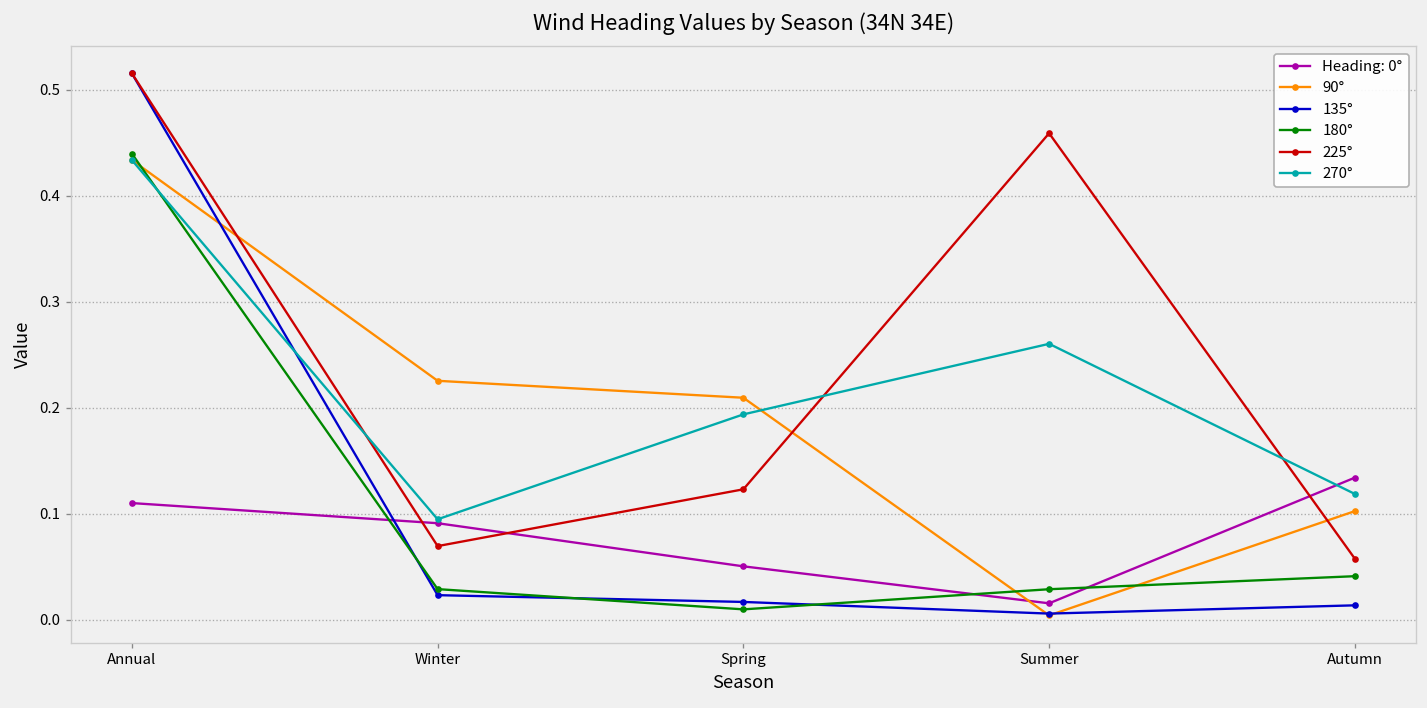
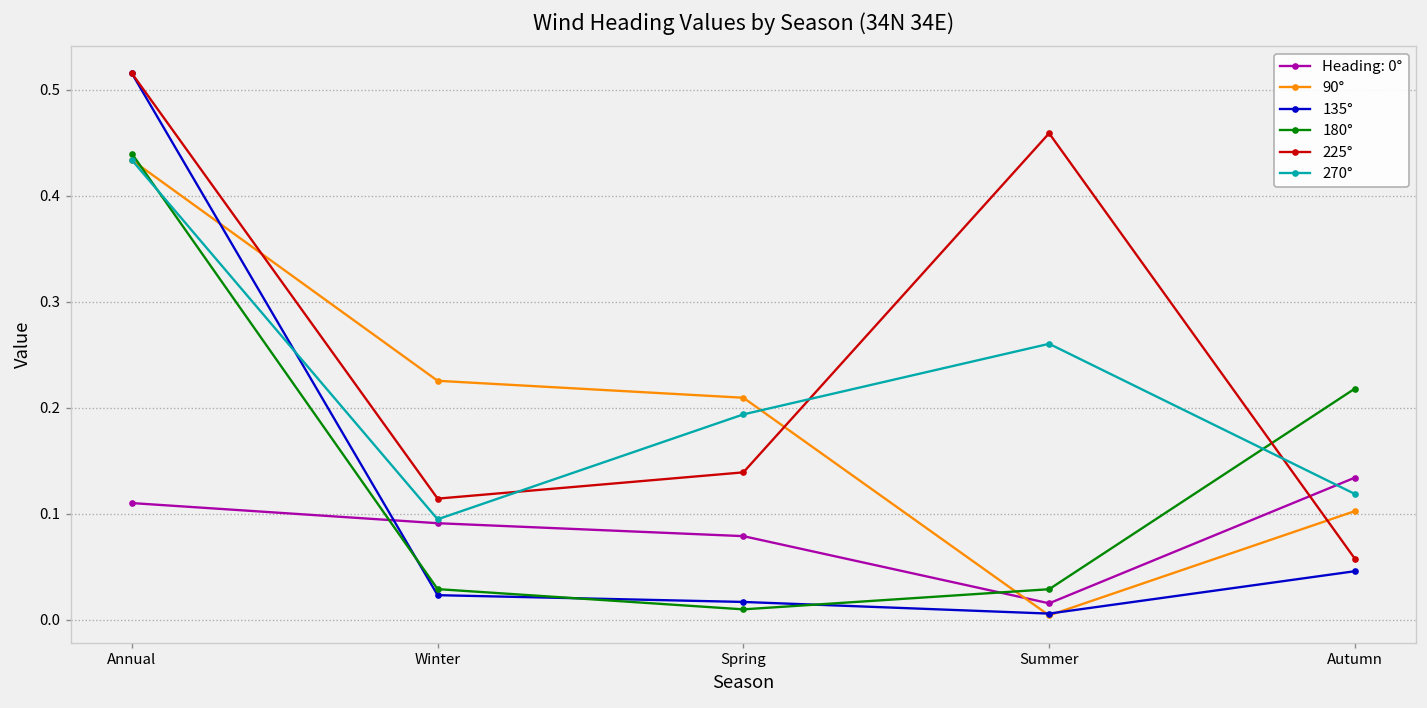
  {
    "Heading: 0°": {
      "Annual": 0.11,
      "Winter": 0.09,
-     "Spring": 0.05,
+     "Spring": 0.08,
      "Summer": 0.02,
      "Autumn": 0.13
    },
    "90°": {
      "Winter": 0.23,
      "Spring": 0.21,
      "Autumn": 0.10
    },
    "135°": {
      "Winter": 0.02,
      "Spring": 0.02,
-     "Autumn": 0.01
+     "Autumn": 0.05
    },
    "180°": {
      "Annual": 0.44,
      "Winter": 0.03,
      "Spring": 0.01,
      "Summer": 0.03,
-     "Autumn": 0.04
+     "Autumn": 0.22
    },
    "225°": {
-     "Winter": 0.07,
-     "Spring": 0.12,
+     "Winter": 0.11,
+     "Spring": 0.14,
      "Summer": 0.46,
      "Autumn": 0.06
    },
    "270°": {
      "Winter": 0.09,
      "Spring": 0.19,
      "Summer": 0.26,
      "Autumn": 0.12
    }
  }
